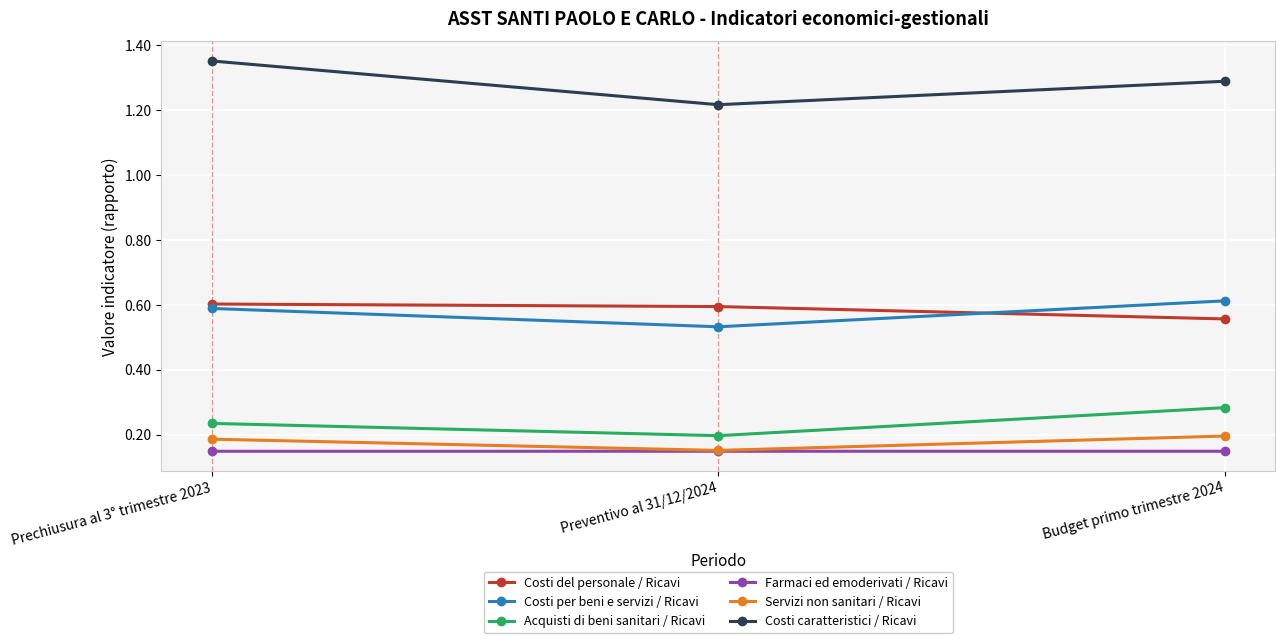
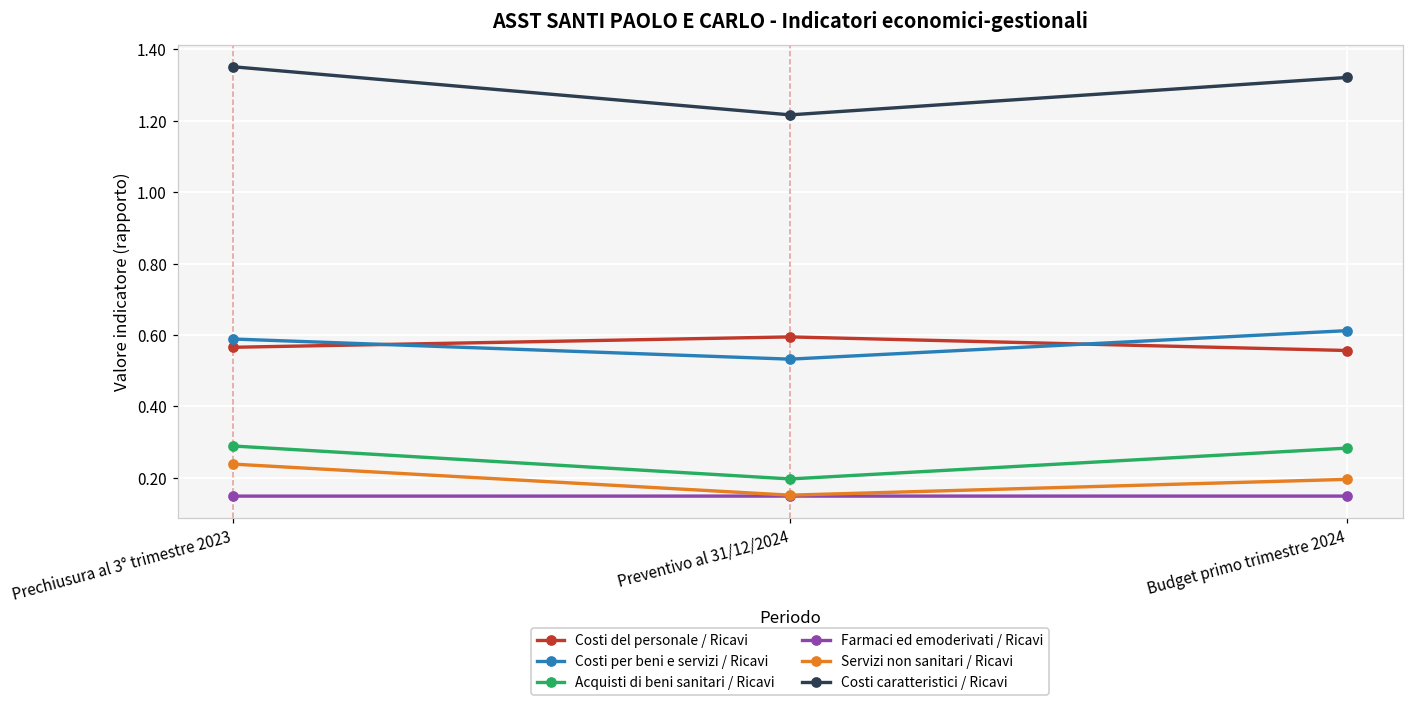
  {
    "Costi del personale / Ricavi": {
-     "Prechiusura al 3° trimestre 2023": 0.60,
+     "Prechiusura al 3° trimestre 2023": 0.57,
      "Preventivo al 31/12/2024": 0.59,
      "Budget primo trimestre 2024": 0.56
    },
    "Costi per beni e servizi / Ricavi": {
      "Prechiusura al 3° trimestre 2023": 0.59,
      "Preventivo al 31/12/2024": 0.53,
      "Budget primo trimestre 2024": 0.61
    },
    "Acquisti di beni sanitari / Ricavi": {
-     "Prechiusura al 3° trimestre 2023": 0.23,
+     "Prechiusura al 3° trimestre 2023": 0.29,
      "Preventivo al 31/12/2024": 0.20,
      "Budget primo trimestre 2024": 0.28
    },
    "Farmaci ed emoderivati / Ricavi": {
      "Prechiusura al 3° trimestre 2023": 0.15,
      "Budget primo trimestre 2024": 0.15
    },
    "Servizi non sanitari / Ricavi": {
-     "Prechiusura al 3° trimestre 2023": 0.19,
+     "Prechiusura al 3° trimestre 2023": 0.24,
      "Budget primo trimestre 2024": 0.20
    },
    "Costi caratteristici / Ricavi": {
      "Prechiusura al 3° trimestre 2023": 1.35,
      "Preventivo al 31/12/2024": 1.22,
-     "Budget primo trimestre 2024": 1.29
+     "Budget primo trimestre 2024": 1.32
    }
  }
